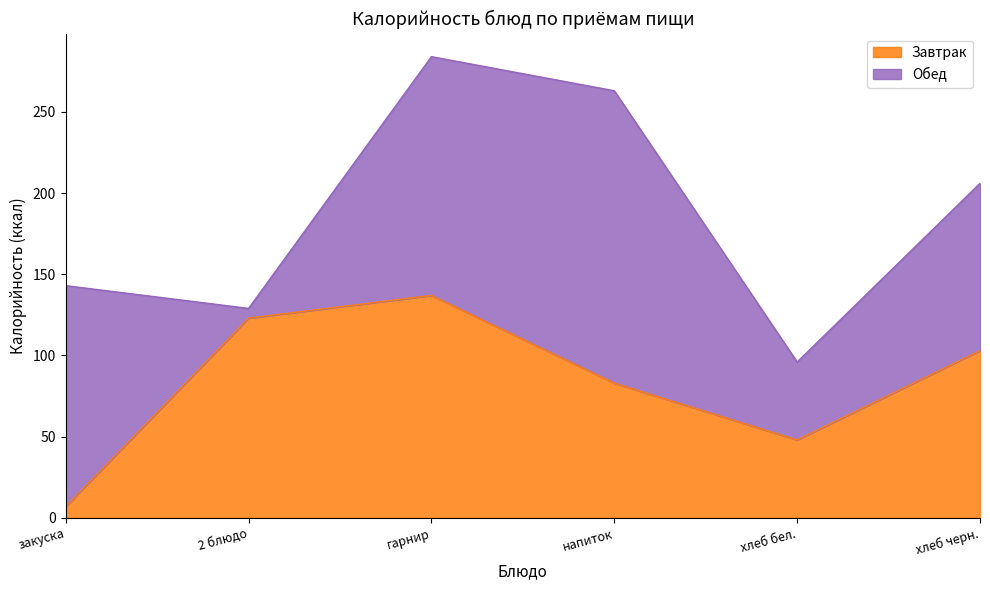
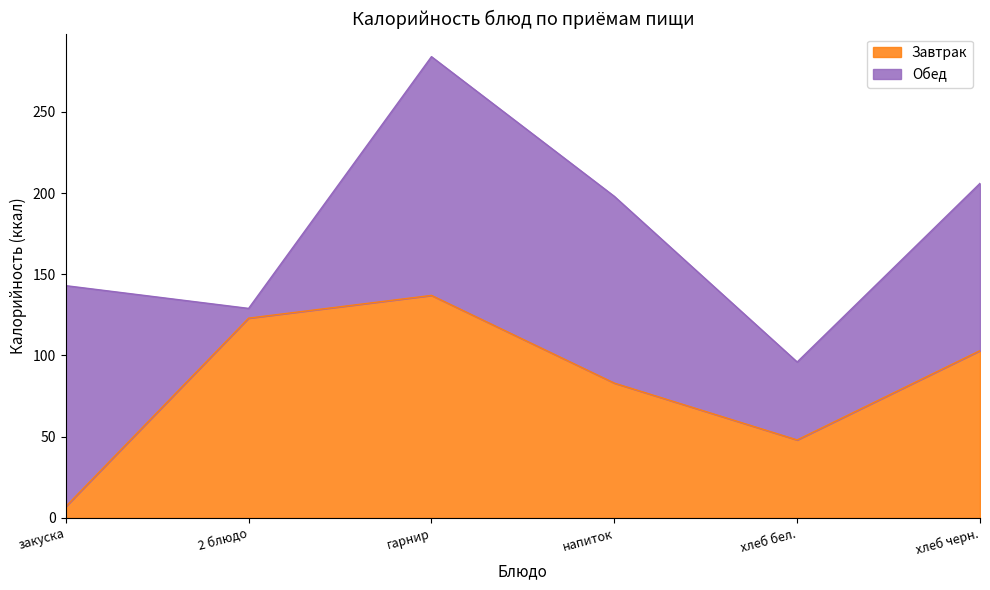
  {
    "Завтрак": {
      "закуска": 7,
      "2 блюдо": 123,
      "гарнир": 137,
      "напиток": 83,
      "хлеб бел.": 48,
      "хлеб черн.": 103
    },
    "Обед": {
      "закуска": 136,
      "2 блюдо": 6,
      "гарнир": 147,
-     "напиток": 180,
+     "напиток": 115,
      "хлеб бел.": 48,
      "хлеб черн.": 103
    }
  }
